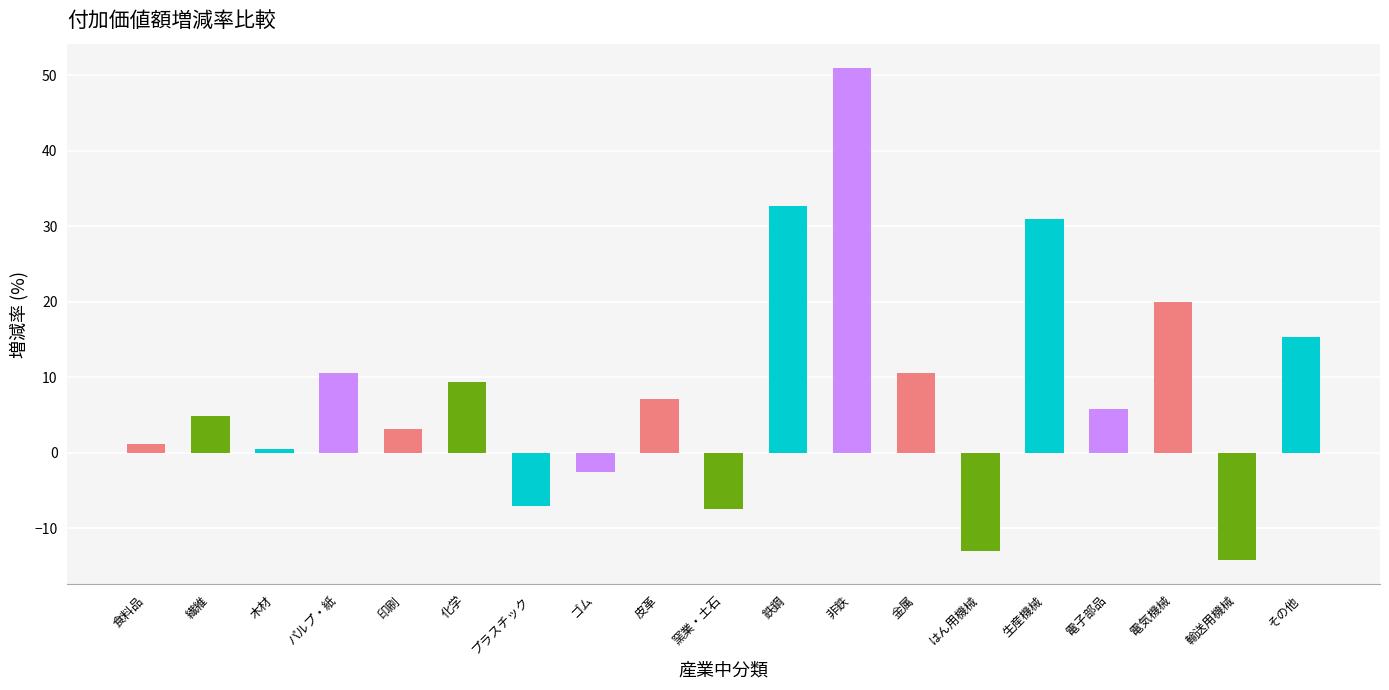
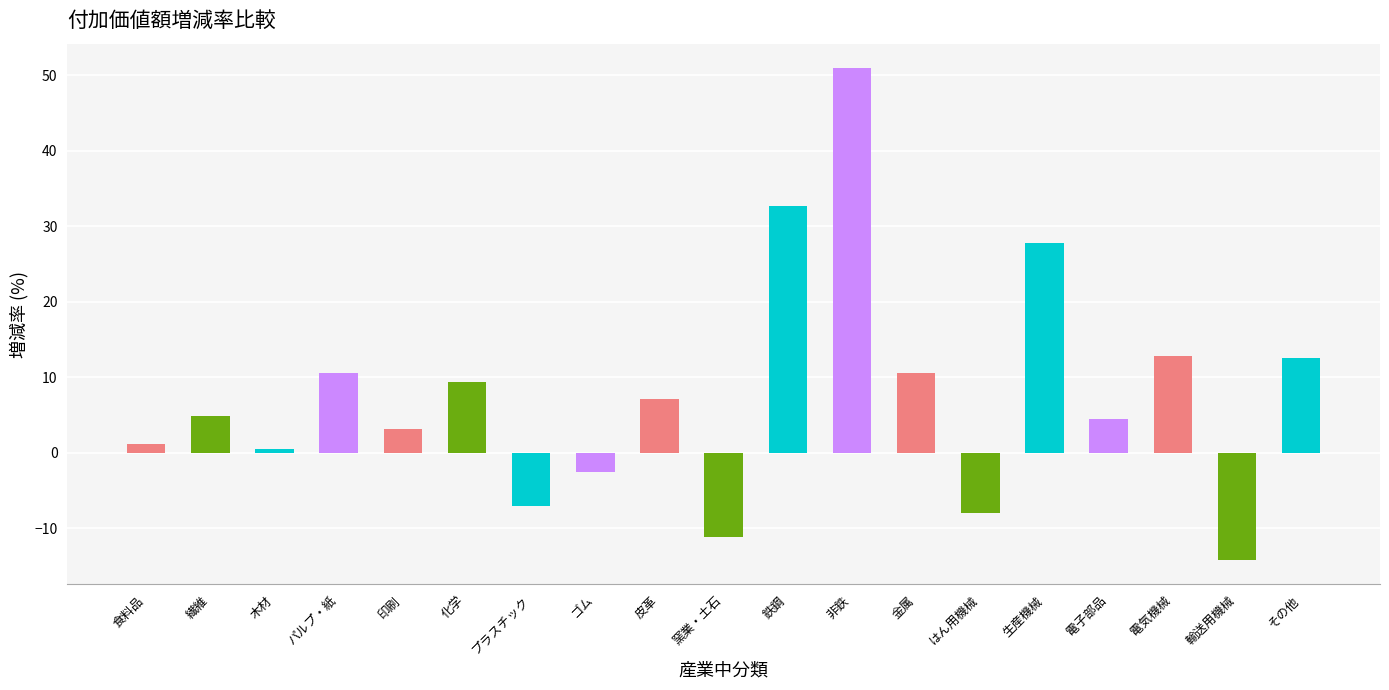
  {
    "食料品": 1,
    "繊維": 5,
    "木材": 1,
    "パルプ・紙": 11,
    "印刷": 3,
    "化学": 9,
    "プラスチック": -7,
    "ゴム": -3,
    "皮革": 7,
-   "窯業・土石": -8,
+   "窯業・土石": -11,
    "鉄鋼": 33,
    "非鉄": 51,
    "金属": 11,
-   "はん用機械": -13,
-   "生産機械": 31,
-   "電子部品": 6,
-   "電気機械": 20,
+   "はん用機械": -8,
+   "生産機械": 28,
+   "電子部品": 5,
+   "電気機械": 13,
    "輸送用機械": -14,
-   "その他": 15
+   "その他": 13
  }
